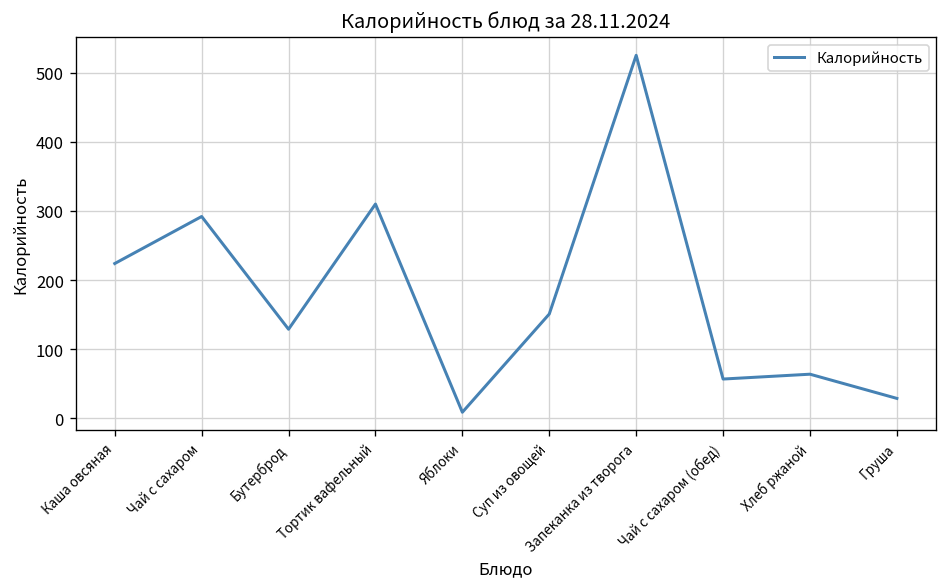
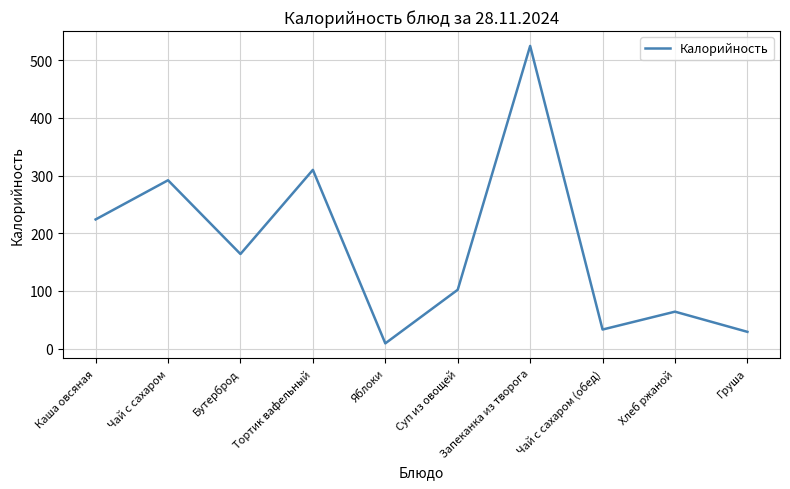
  {
    "Каша овсяная": 220,
    "Чай с сахаром": 290,
-   "Бутерброд": 130,
+   "Бутерброд": 160,
    "Тортик вафельный": 310,
    "Яблоки": 10,
-   "Суп из овощей": 150,
+   "Суп из овощей": 100,
    "Запеканка из творога": 530,
-   "Чай с сахаром (обед)": 60,
+   "Чай с сахаром (обед)": 30,
    "Хлеб ржаной": 60,
    "Груша": 30
  }
